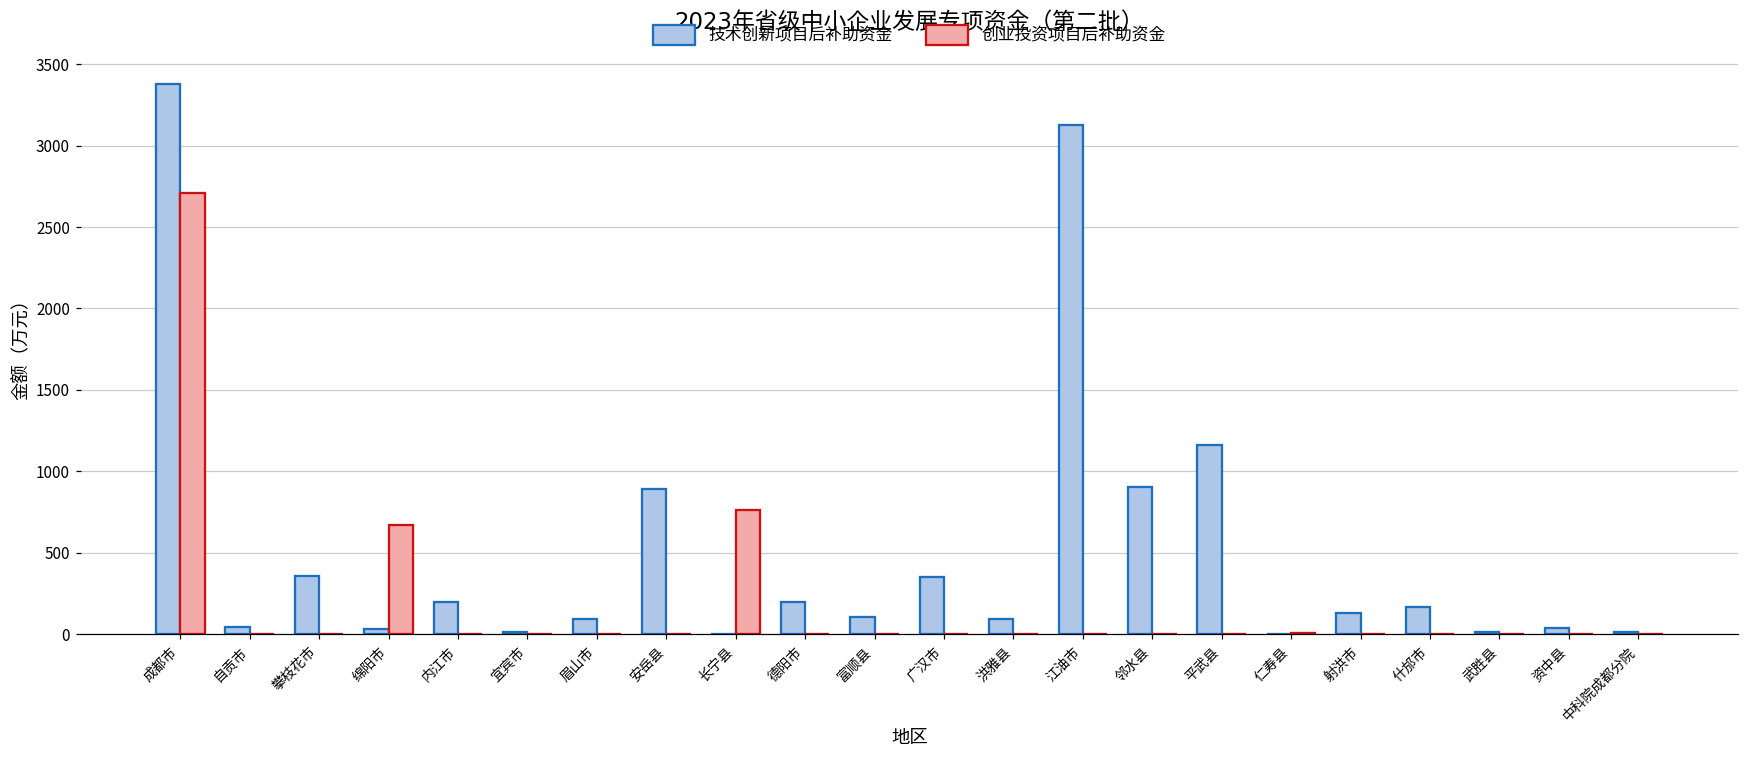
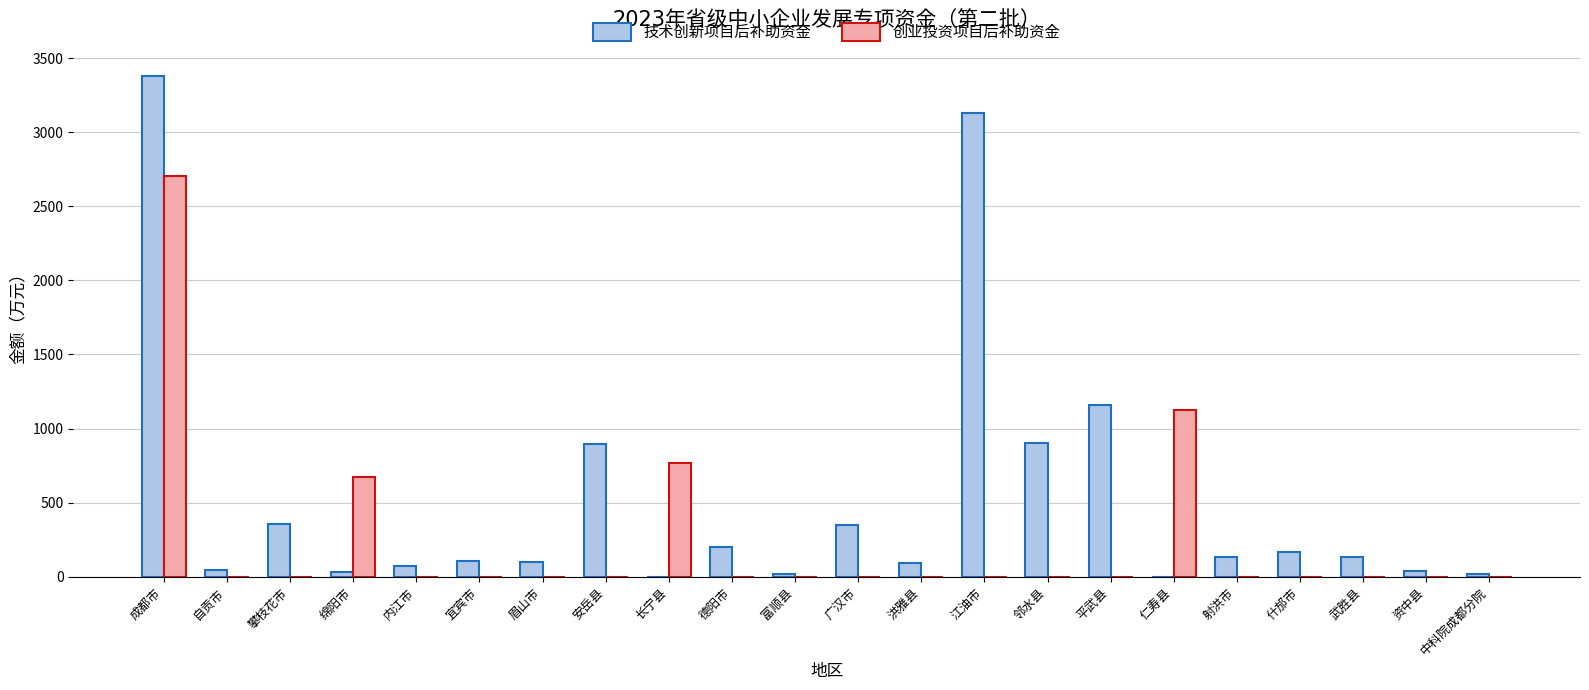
  {
    "技术创新项目后补助资金": {
      "成都市": 3380,
      "自贡市": 50,
      "攀枝花市": 360,
      "绵阳市": 30,
-     "内江市": 200,
-     "宜宾市": 20,
+     "内江市": 80,
+     "宜宾市": 110,
      "眉山市": 100,
      "安岳县": 890,
      "长宁县": 0,
      "德阳市": 200,
-     "富顺县": 110,
+     "富顺县": 20,
      "广汉市": 350,
      "洪雅县": 90,
      "江油市": 3130,
      "邻水县": 900,
      "平武县": 1160,
      "仁寿县": 0,
      "射洪市": 130,
      "什邡市": 170,
-     "武胜县": 20,
+     "武胜县": 140,
      "资中县": 40
    },
    "创业投资项目后补助资金": {
      "成都市": 2710,
      "自贡市": 0,
      "攀枝花市": 0,
      "绵阳市": 670,
      "内江市": 0,
      "宜宾市": 0,
      "眉山市": 0,
      "安岳县": 0,
      "长宁县": 770,
      "德阳市": 0,
      "富顺县": 0,
      "广汉市": 0,
      "洪雅县": 0,
      "江油市": 0,
      "邻水县": 0,
      "平武县": 0,
-     "仁寿县": 10,
+     "仁寿县": 1120,
      "射洪市": 0,
      "什邡市": 0,
      "武胜县": 0,
      "资中县": 0,
      "中科院成都分院": 0
    }
  }
